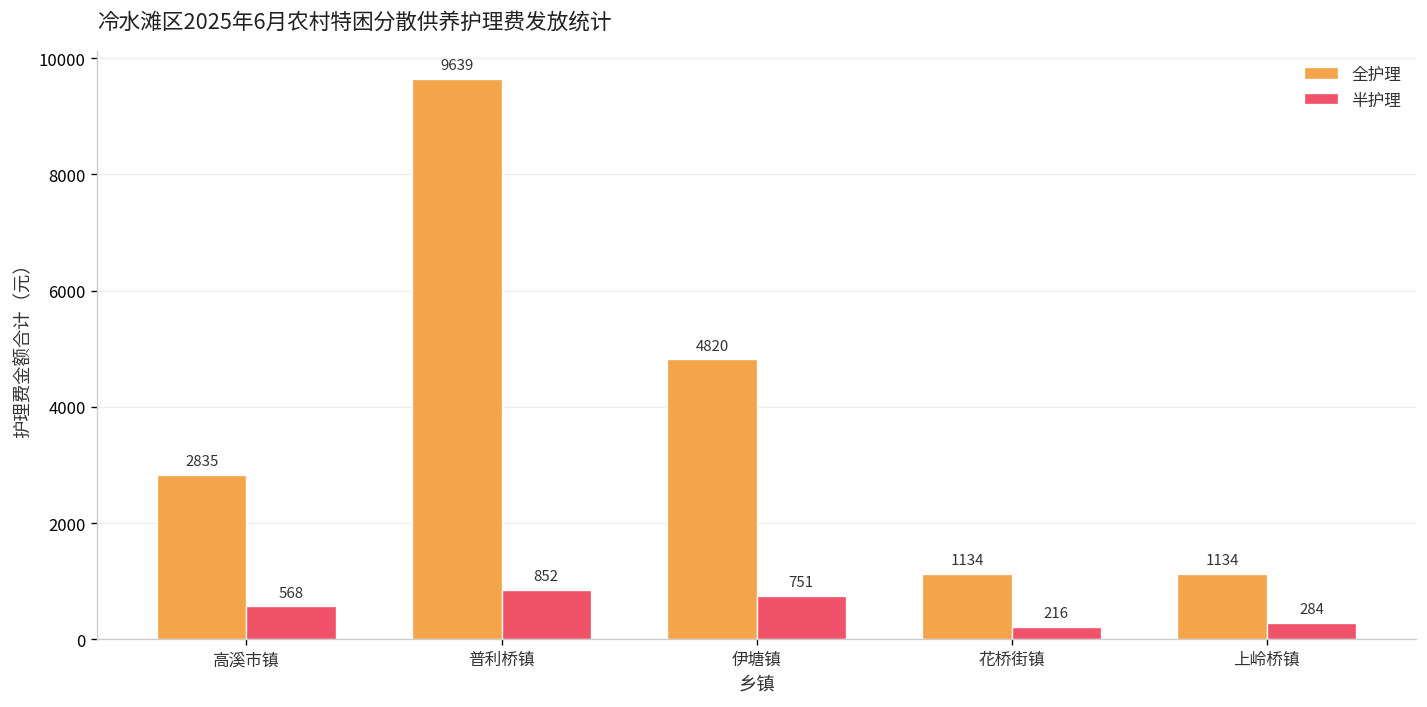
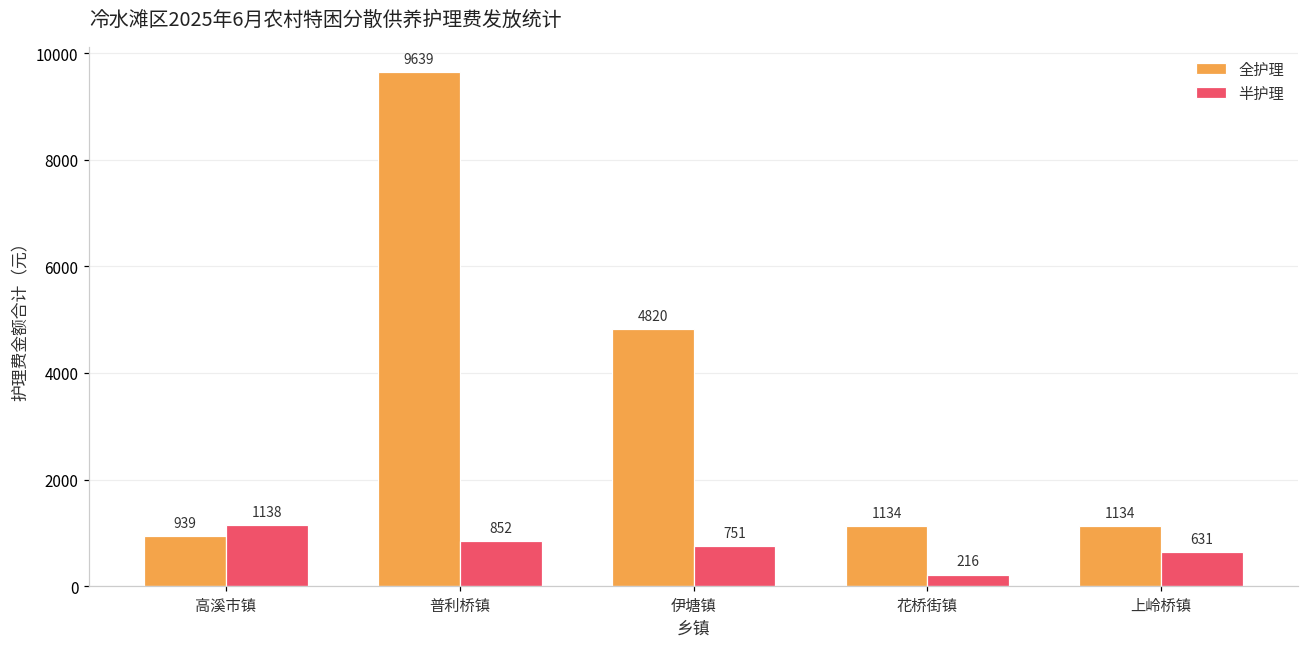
  {
    "全护理": {
-     "高溪市镇": 2835,
+     "高溪市镇": 939,
      "普利桥镇": 9639,
      "伊塘镇": 4820,
      "花桥街镇": 1134,
      "上岭桥镇": 1134
    },
    "半护理": {
-     "高溪市镇": 568,
+     "高溪市镇": 1138,
      "普利桥镇": 852,
      "伊塘镇": 751,
      "花桥街镇": 216,
-     "上岭桥镇": 284
+     "上岭桥镇": 631
    }
  }
